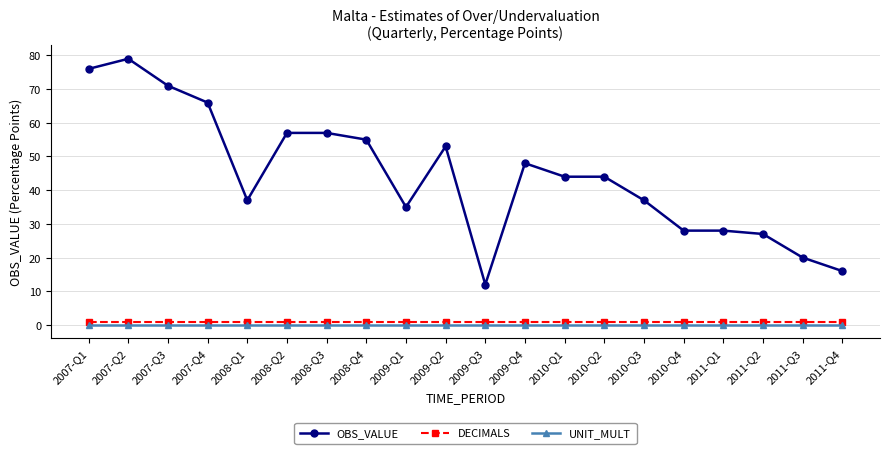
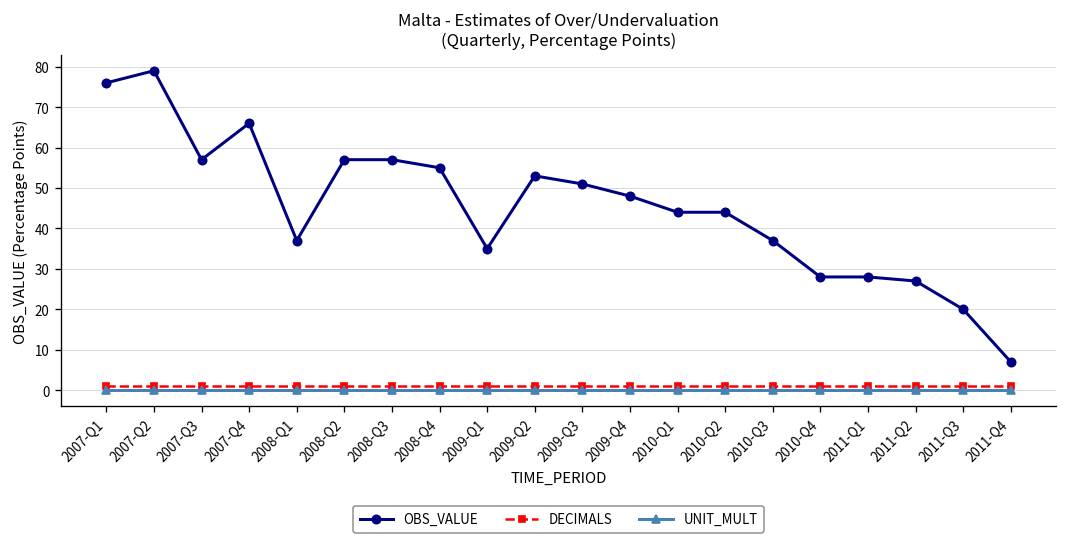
  {
    "OBS_VALUE": {
      "2007-Q1": 76,
      "2007-Q2": 79,
-     "2007-Q3": 71,
+     "2007-Q3": 57,
      "2007-Q4": 66,
      "2008-Q1": 37,
      "2008-Q2": 57,
      "2008-Q3": 57,
      "2008-Q4": 55,
      "2009-Q1": 35,
      "2009-Q2": 53,
-     "2009-Q3": 12,
+     "2009-Q3": 51,
      "2009-Q4": 48,
      "2010-Q1": 44,
      "2010-Q2": 44,
      "2010-Q3": 37,
      "2010-Q4": 28,
      "2011-Q1": 28,
      "2011-Q2": 27,
      "2011-Q3": 20,
-     "2011-Q4": 16
+     "2011-Q4": 7
    },
    "DECIMALS": {
      "2007-Q1": 1,
      "2007-Q2": 1,
      "2007-Q3": 1,
      "2007-Q4": 1,
      "2008-Q1": 1,
      "2008-Q2": 1,
      "2008-Q3": 1,
      "2008-Q4": 1,
      "2009-Q1": 1,
      "2009-Q2": 1,
      "2009-Q3": 1,
      "2009-Q4": 1,
      "2010-Q1": 1,
      "2010-Q2": 1,
      "2010-Q3": 1,
      "2010-Q4": 1,
      "2011-Q1": 1,
      "2011-Q2": 1,
      "2011-Q3": 1,
      "2011-Q4": 1
    },
    "UNIT_MULT": {
      "2007-Q1": 0,
      "2007-Q2": 0,
      "2007-Q3": 0,
      "2007-Q4": 0,
      "2008-Q1": 0,
      "2008-Q2": 0,
      "2008-Q3": 0,
      "2008-Q4": 0,
      "2009-Q1": 0,
      "2009-Q2": 0,
      "2009-Q3": 0,
      "2009-Q4": 0,
      "2010-Q1": 0,
      "2010-Q2": 0,
      "2010-Q3": 0,
      "2010-Q4": 0,
      "2011-Q1": 0,
      "2011-Q2": 0,
      "2011-Q3": 0,
      "2011-Q4": 0
    }
  }
